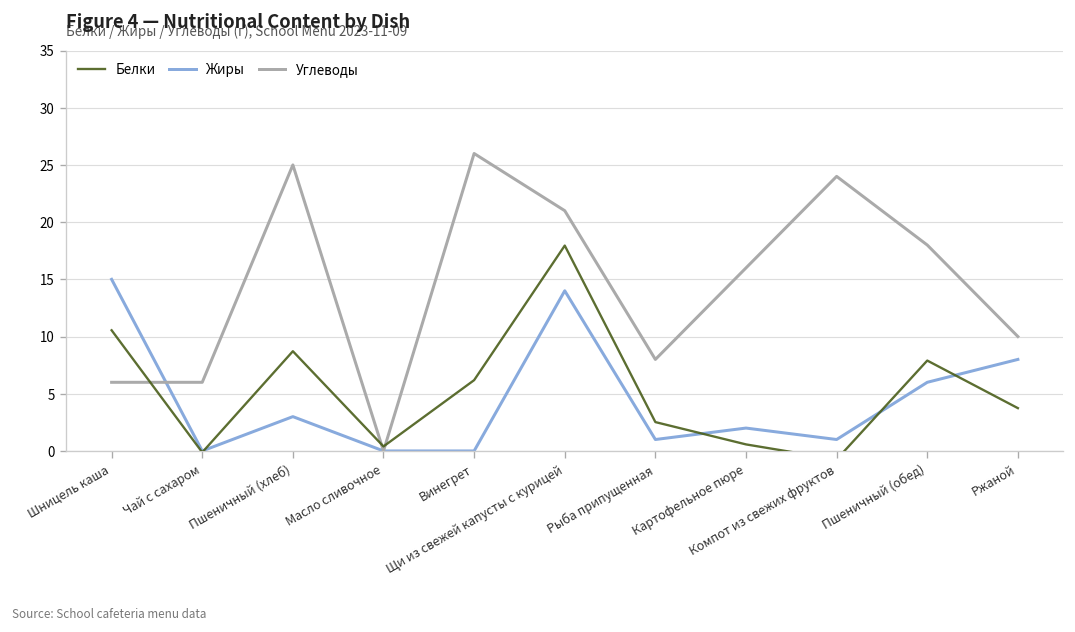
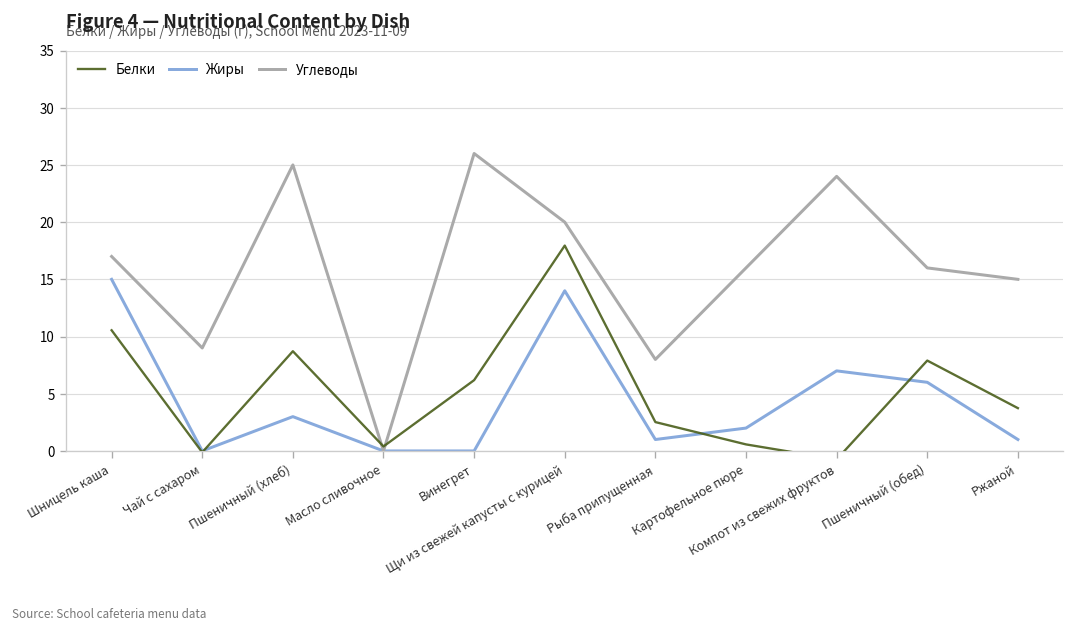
  {
    "Белки": {
      "Шницель каша": 11,
      "Пшеничный (хлеб)": 9,
      "Масло сливочное": 0,
      "Винегрет": 6,
      "Щи из свежей капусты с курицей": 18,
      "Рыба припущенная": 3,
      "Картофельное пюре": 1,
      "Пшеничный (обед)": 8,
      "Ржаной": 4
    },
    "Жиры": {
      "Шницель каша": 15,
      "Пшеничный (хлеб)": 3,
      "Винегрет": 0,
      "Щи из свежей капусты с курицей": 14,
      "Рыба припущенная": 1,
      "Картофельное пюре": 2,
-     "Компот из свежих фруктов": 1,
+     "Компот из свежих фруктов": 7,
      "Пшеничный (обед)": 6,
-     "Ржаной": 8
+     "Ржаной": 1
    },
    "Углеводы": {
-     "Шницель каша": 6,
-     "Чай с сахаром": 6,
+     "Шницель каша": 17,
+     "Чай с сахаром": 9,
      "Пшеничный (хлеб)": 25,
      "Винегрет": 26,
-     "Щи из свежей капусты с курицей": 21,
+     "Щи из свежей капусты с курицей": 20,
      "Рыба припущенная": 8,
      "Картофельное пюре": 16,
      "Компот из свежих фруктов": 24,
-     "Пшеничный (обед)": 18,
-     "Ржаной": 10
+     "Пшеничный (обед)": 16,
+     "Ржаной": 15
    }
  }
